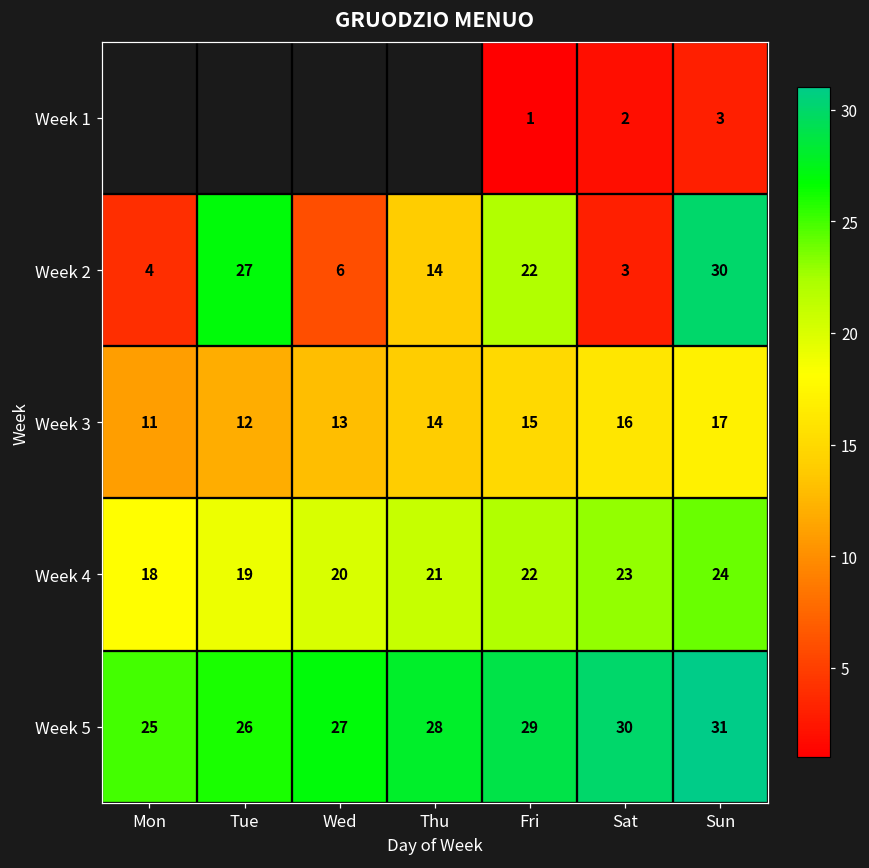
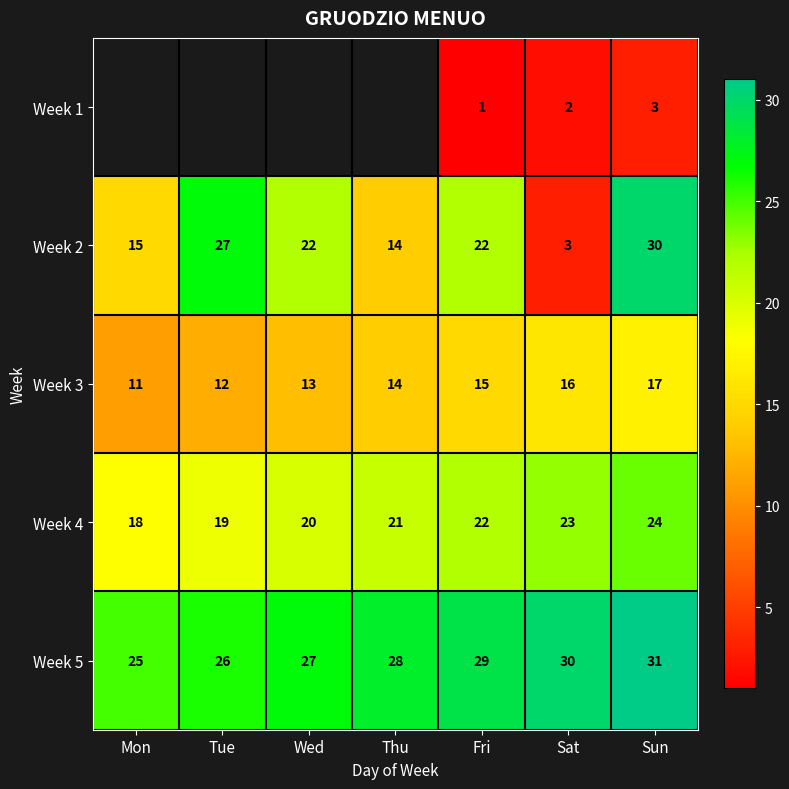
  {
    "Week 1": {
      "Fri": 1,
      "Sat": 2,
      "Sun": 3
    },
    "Week 2": {
-     "Mon": 4,
+     "Mon": 15,
      "Tue": 27,
-     "Wed": 6,
+     "Wed": 22,
      "Thu": 14,
      "Fri": 22,
      "Sat": 3,
      "Sun": 30
    },
    "Week 3": {
      "Mon": 11,
      "Tue": 12,
      "Wed": 13,
      "Thu": 14,
      "Fri": 15,
      "Sat": 16,
      "Sun": 17
    },
    "Week 4": {
      "Mon": 18,
      "Tue": 19,
      "Wed": 20,
      "Thu": 21,
      "Fri": 22,
      "Sat": 23,
      "Sun": 24
    },
    "Week 5": {
      "Mon": 25,
      "Tue": 26,
      "Wed": 27,
      "Thu": 28,
      "Fri": 29,
      "Sat": 30,
      "Sun": 31
    }
  }
